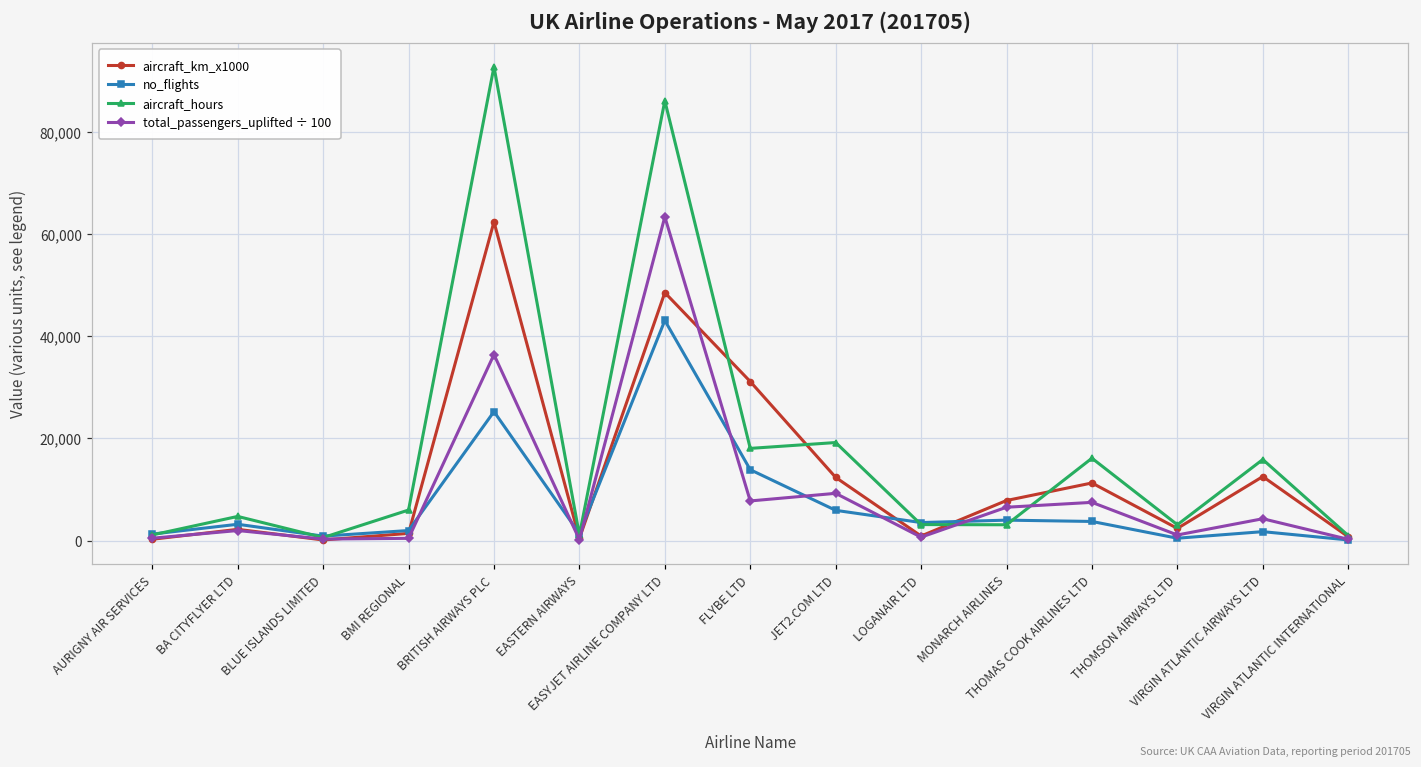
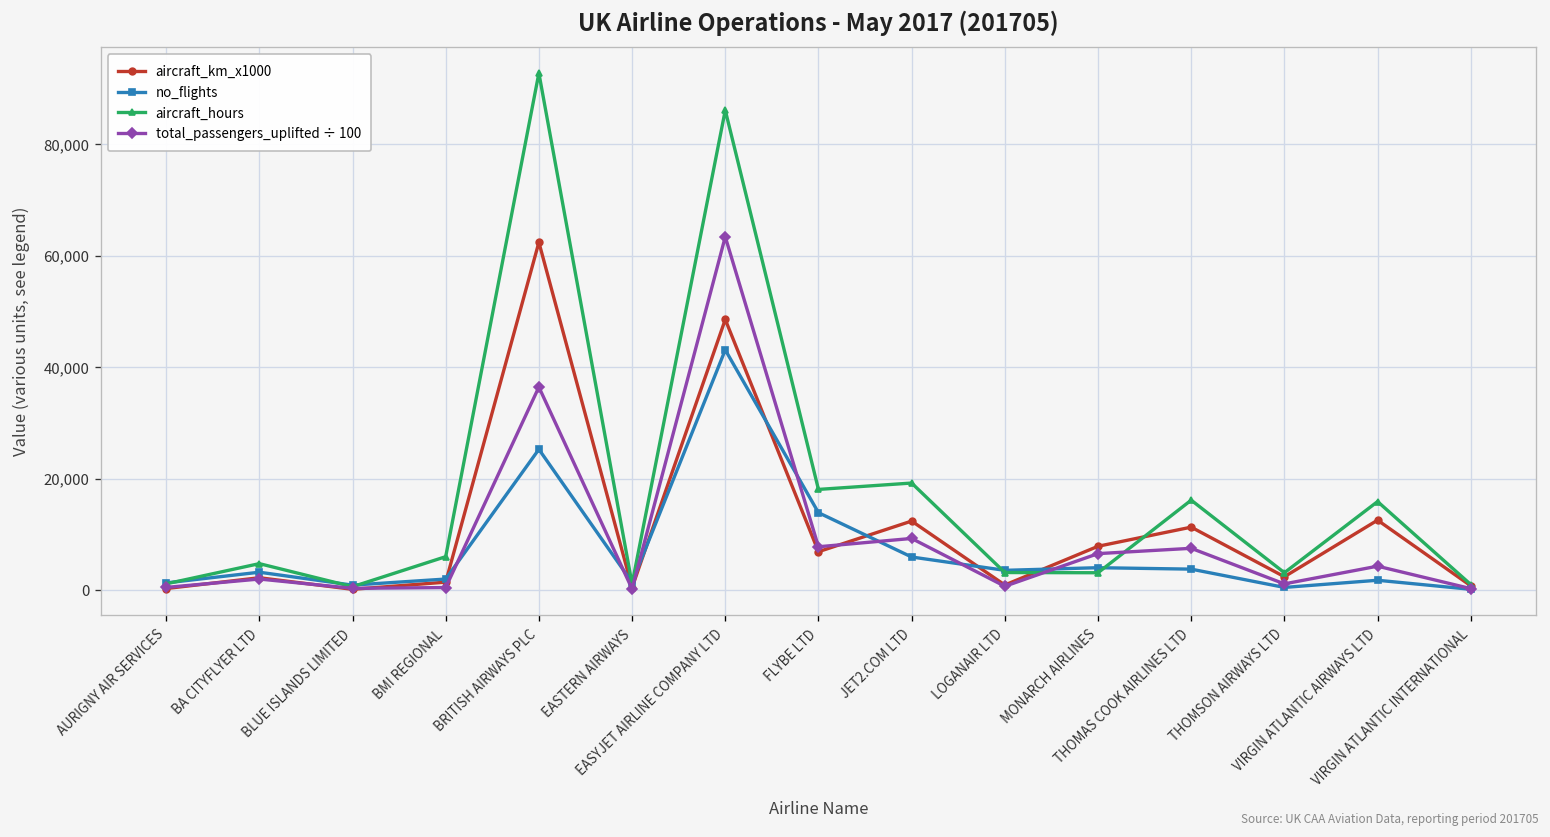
  {
    "aircraft_km_x1000": {
      "BMI REGIONAL": "1,000",
      "BRITISH AIRWAYS PLC": "62,000",
      "EASYJET AIRLINE COMPANY LTD": "49,000",
-     "FLYBE LTD": "31,000",
+     "FLYBE LTD": "7,000",
      "JET2.COM LTD": "12,000",
      "MONARCH AIRLINES": "8,000",
      "THOMAS COOK AIRLINES LTD": "11,000",
      "THOMSON AIRWAYS LTD": "2,000",
      "VIRGIN ATLANTIC AIRWAYS LTD": "13,000"
    },
    "no_flights": {
      "BA CITYFLYER LTD": "3,000",
      "BMI REGIONAL": "2,000",
      "BRITISH AIRWAYS PLC": "25,000",
      "EASYJET AIRLINE COMPANY LTD": "43,000",
      "FLYBE LTD": "14,000",
      "JET2.COM LTD": "6,000",
      "MONARCH AIRLINES": "4,000",
      "THOMAS COOK AIRLINES LTD": "4,000",
      "THOMSON AIRWAYS LTD": "0",
      "VIRGIN ATLANTIC AIRWAYS LTD": "2,000"
    },
    "aircraft_hours": {
      "BA CITYFLYER LTD": "5,000",
      "BMI REGIONAL": "6,000",
      "BRITISH AIRWAYS PLC": "93,000",
      "EASYJET AIRLINE COMPANY LTD": "86,000",
      "FLYBE LTD": "18,000",
      "JET2.COM LTD": "19,000",
      "MONARCH AIRLINES": "3,000",
      "THOMAS COOK AIRLINES LTD": "16,000",
      "THOMSON AIRWAYS LTD": "3,000",
      "VIRGIN ATLANTIC AIRWAYS LTD": "16,000"
    },
    "total_passengers_uplifted ÷ 100": {
      "BMI REGIONAL": "0",
      "BRITISH AIRWAYS PLC": "36,000",
      "EASYJET AIRLINE COMPANY LTD": "63,000",
      "FLYBE LTD": "8,000",
      "JET2.COM LTD": "9,000",
      "MONARCH AIRLINES": "7,000",
      "THOMAS COOK AIRLINES LTD": "8,000",
      "THOMSON AIRWAYS LTD": "1,000",
      "VIRGIN ATLANTIC AIRWAYS LTD": "4,000"
    }
  }
